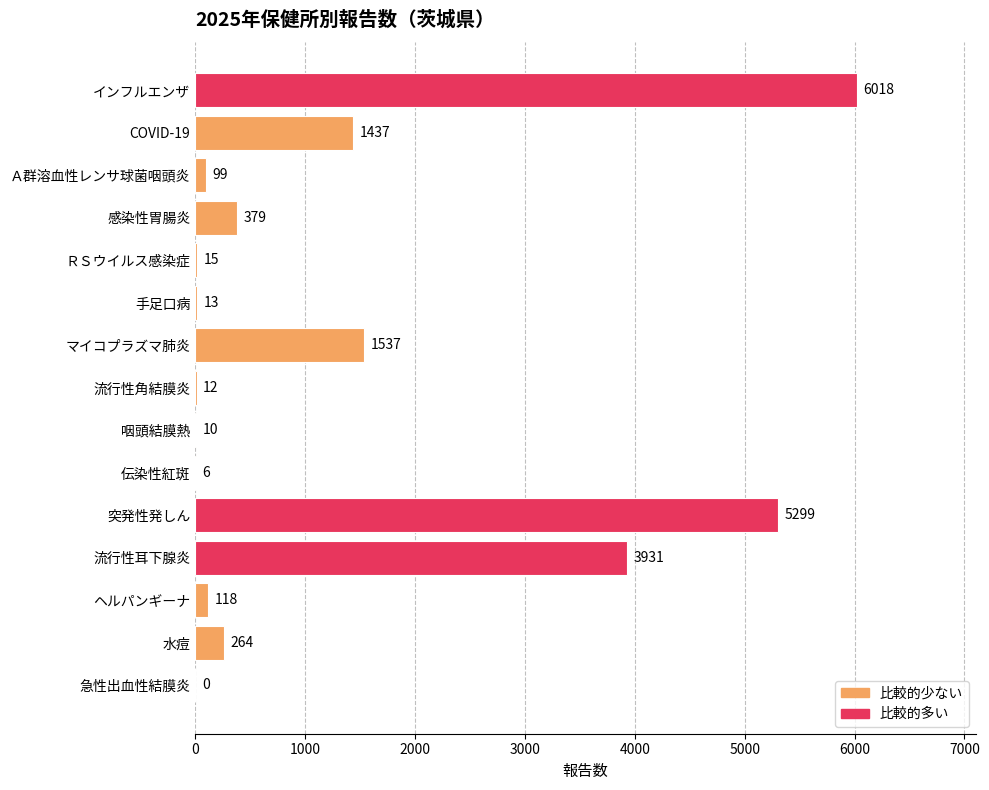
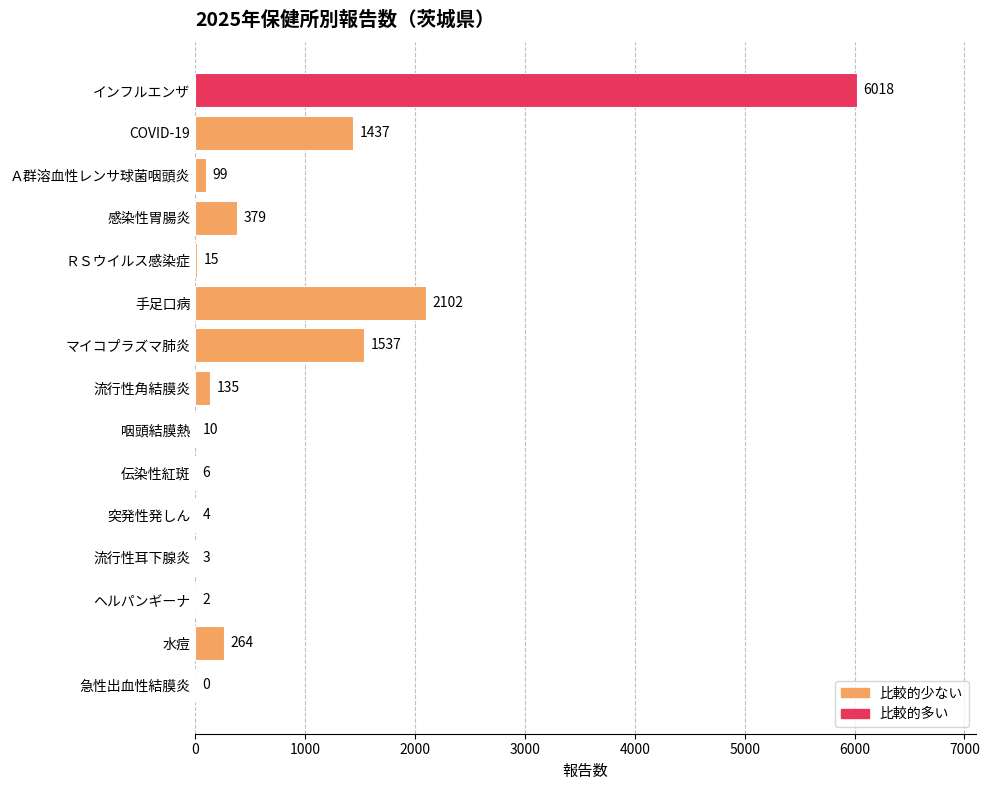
  {
    "インフルエンザ": 6018,
    "COVID-19": 1437,
    "Ａ群溶血性レンサ球菌咽頭炎": 99,
    "感染性胃腸炎": 379,
    "ＲＳウイルス感染症": 15,
-   "手足口病": 13,
+   "手足口病": 2102,
    "マイコプラズマ肺炎": 1537,
-   "流行性角結膜炎": 12,
+   "流行性角結膜炎": 135,
    "咽頭結膜熱": 10,
    "伝染性紅斑": 6,
-   "突発性発しん": 5299,
-   "流行性耳下腺炎": 3931,
-   "ヘルパンギーナ": 118,
+   "突発性発しん": 4,
+   "流行性耳下腺炎": 3,
+   "ヘルパンギーナ": 2,
    "水痘": 264,
    "急性出血性結膜炎": 0
  }
